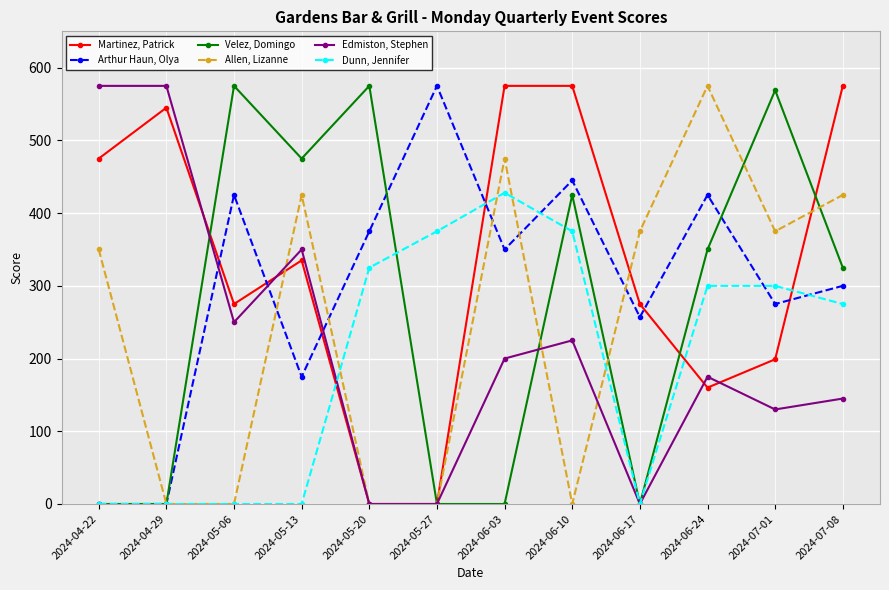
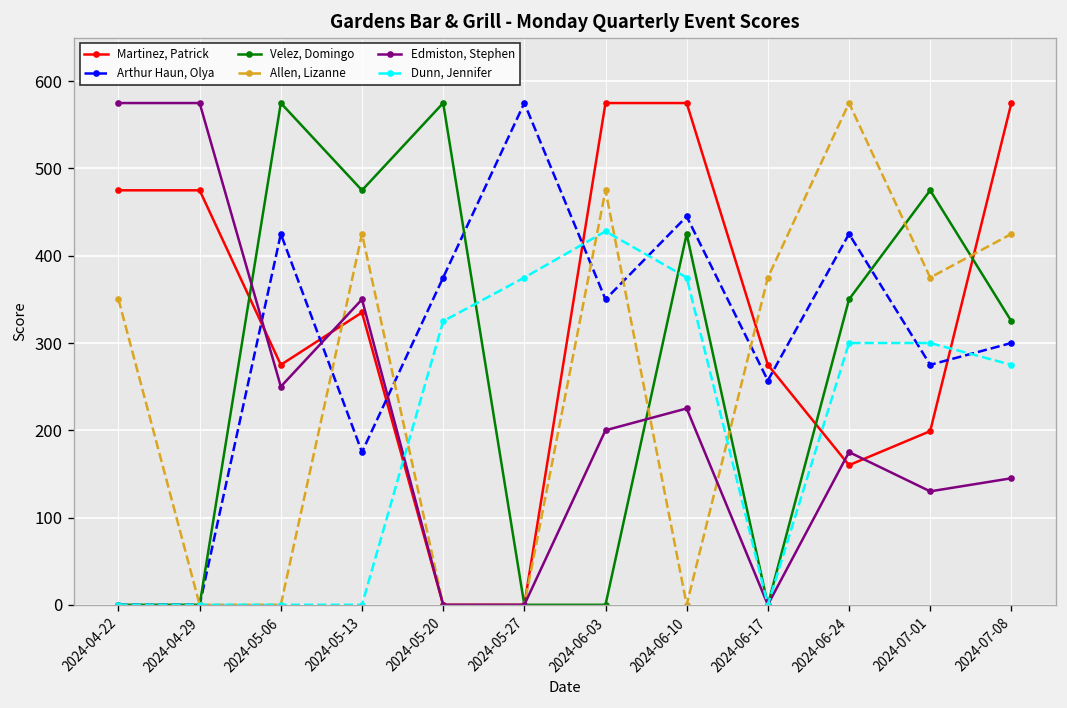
  {
    "Martinez, Patrick": {
      "2024-04-22": 480,
-     "2024-04-29": 550,
+     "2024-04-29": 480,
      "2024-05-06": 280,
      "2024-05-13": 340,
      "2024-06-03": 580,
      "2024-06-10": 580,
      "2024-06-17": 280,
      "2024-06-24": 160,
      "2024-07-01": 200,
      "2024-07-08": 580
    },
    "Arthur Haun, Olya": {
      "2024-05-06": 430,
      "2024-05-13": 180,
      "2024-05-20": 380,
      "2024-05-27": 580,
      "2024-06-03": 350,
      "2024-06-10": 450,
      "2024-06-17": 260,
      "2024-06-24": 430,
      "2024-07-01": 280,
      "2024-07-08": 300
    },
    "Velez, Domingo": {
      "2024-05-06": 580,
      "2024-05-13": 480,
      "2024-05-20": 580,
      "2024-06-03": 0,
      "2024-06-10": 430,
      "2024-06-24": 350,
-     "2024-07-01": 570,
+     "2024-07-01": 480,
      "2024-07-08": 330
    },
    "Allen, Lizanne": {
      "2024-04-22": 350,
      "2024-05-13": 430,
      "2024-06-03": 480,
      "2024-06-10": 0,
      "2024-06-17": 380,
      "2024-06-24": 580,
      "2024-07-01": 380,
      "2024-07-08": 430
    },
    "Edmiston, Stephen": {
      "2024-04-22": 580,
      "2024-04-29": 580,
      "2024-05-06": 250,
      "2024-05-13": 350,
      "2024-06-03": 200,
      "2024-06-10": 230,
      "2024-06-24": 180,
      "2024-07-01": 130,
      "2024-07-08": 150
    },
    "Dunn, Jennifer": {
      "2024-05-13": 0,
      "2024-05-20": 330,
      "2024-05-27": 380,
      "2024-06-03": 430,
      "2024-06-10": 380,
      "2024-06-24": 300,
      "2024-07-01": 300,
      "2024-07-08": 280
    }
  }
